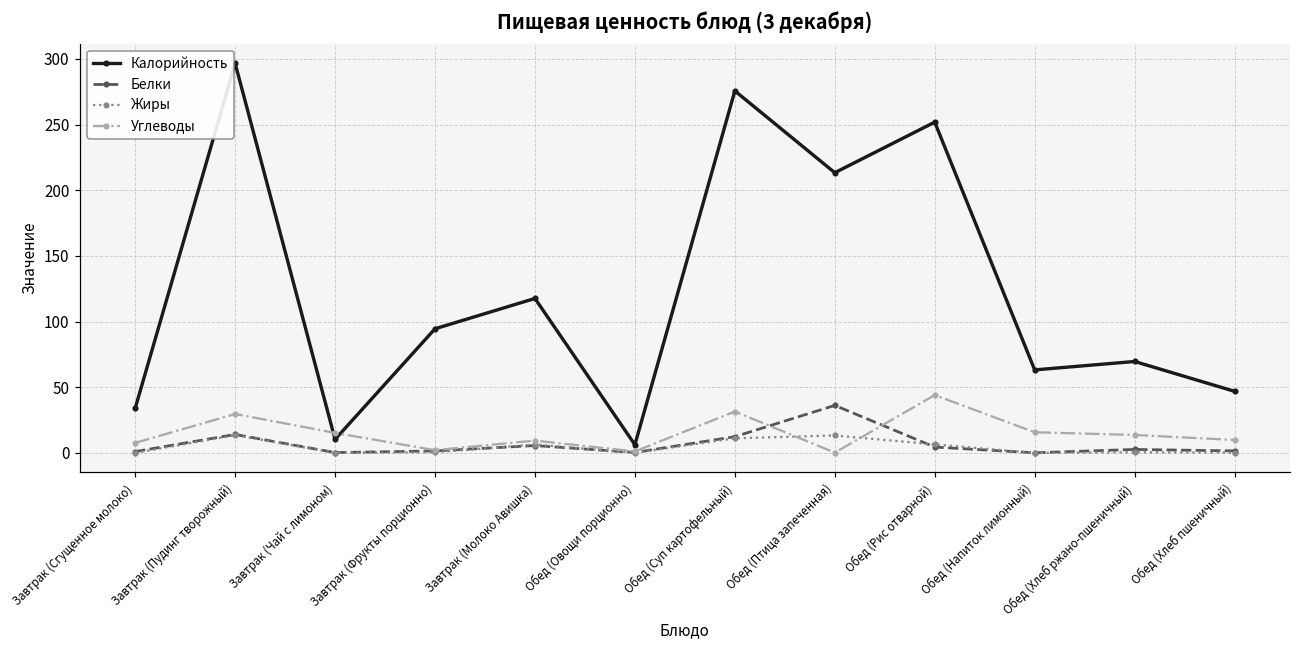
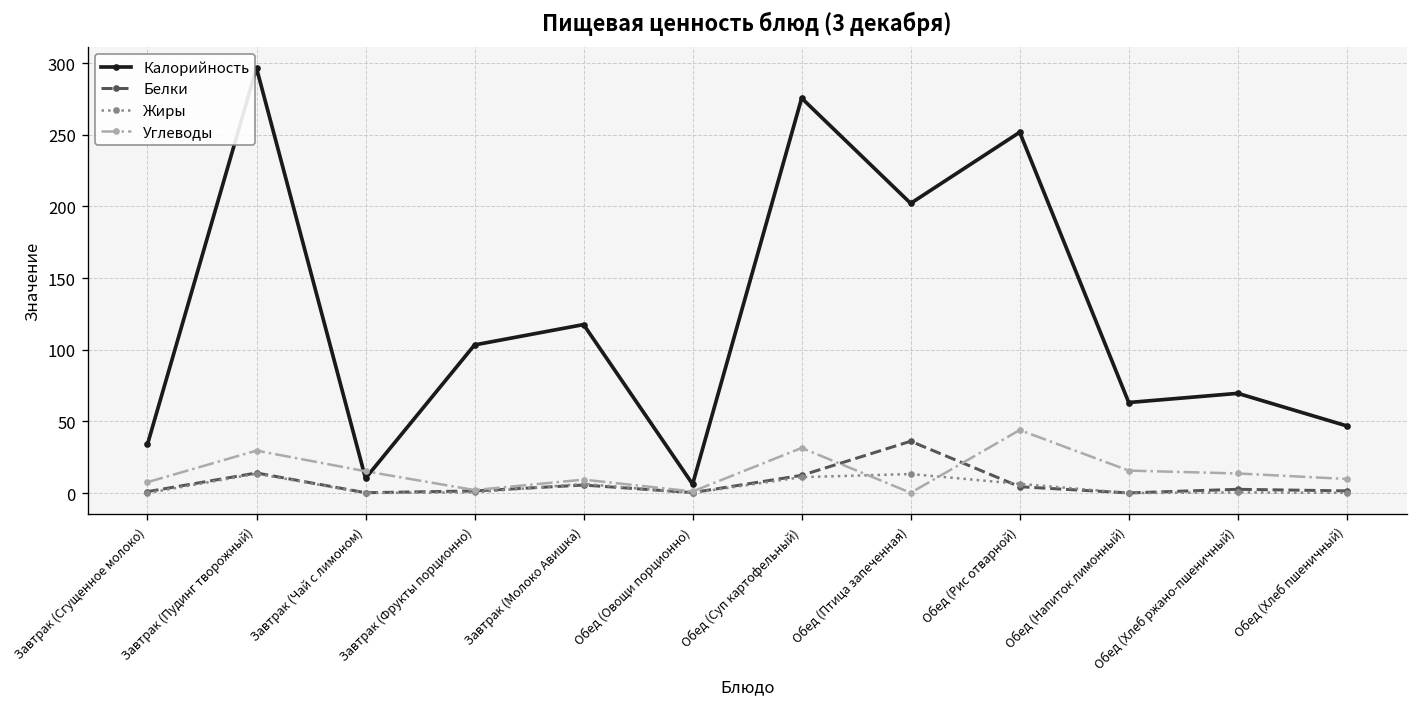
  {
    "Калорийность": {
      "Завтрак (Сгущенное молоко)": 34,
      "Завтрак (Пудинг творожный)": 297,
      "Завтрак (Чай с лимоном)": 10,
-     "Завтрак (Фрукты порционно)": 95,
+     "Завтрак (Фрукты порционно)": 103,
      "Завтрак (Молоко Авишка)": 118,
      "Обед (Овощи порционно)": 6,
      "Обед (Суп картофельный)": 276,
-     "Обед (Птица запеченная)": 213,
+     "Обед (Птица запеченная)": 202,
      "Обед (Рис отварной)": 252,
      "Обед (Напиток лимонный)": 63,
      "Обед (Хлеб ржано-пшеничный)": 70,
      "Обед (Хлеб пшеничный)": 47
    },
    "Белки": {
      "Обед (Птица запеченная)": 36,
      "Обед (Хлеб ржано-пшеничный)": 3
    }
  }
